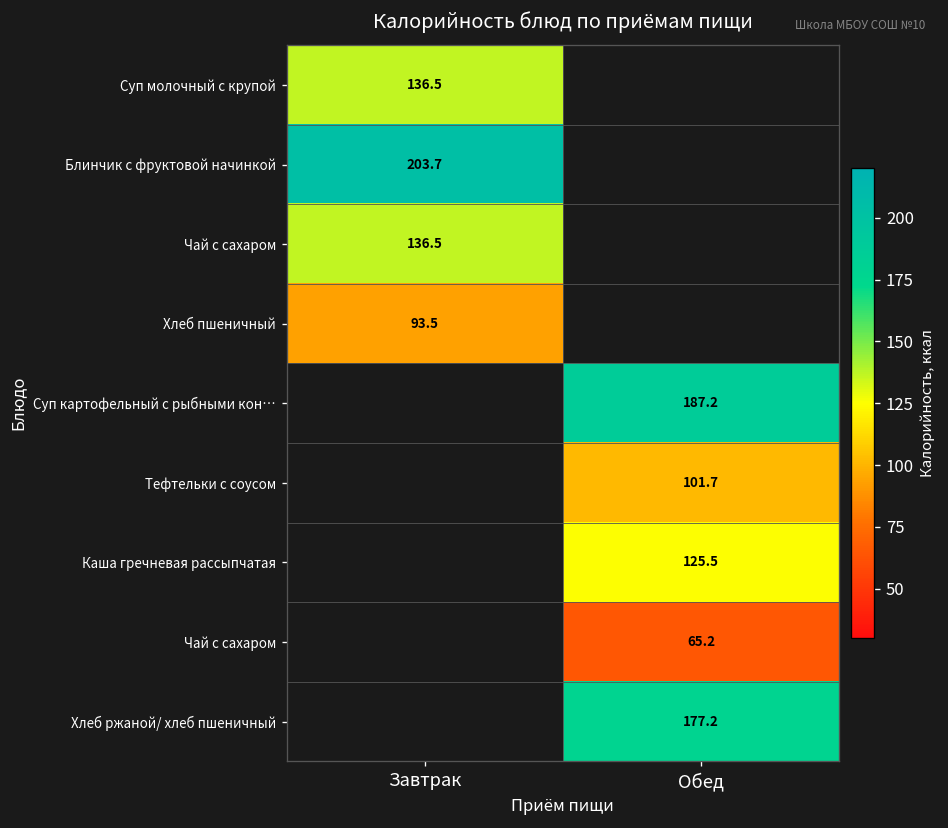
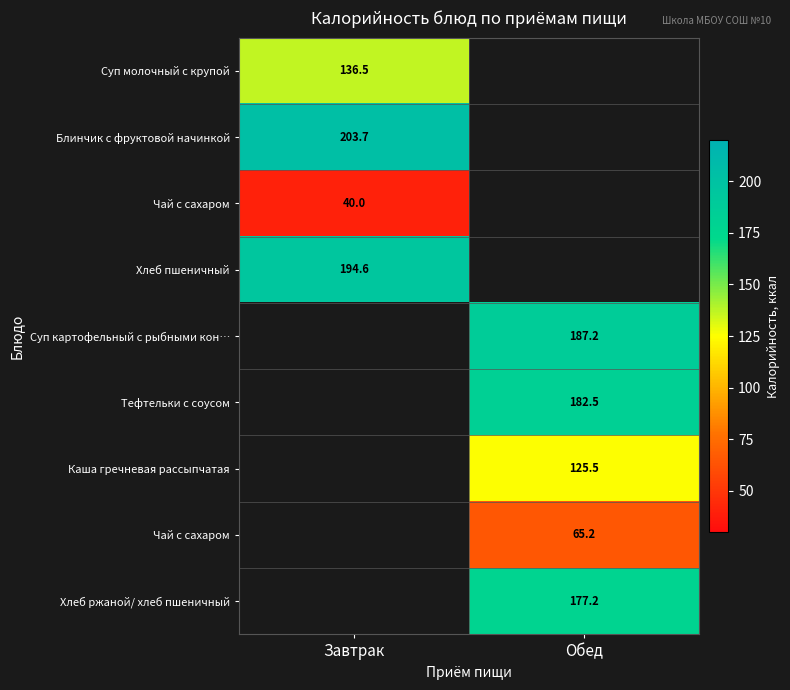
  {
    "Суп молочный с крупой": {
      "Завтрак": 136.5
    },
    "Блинчик с фруктовой начинкой": {
      "Завтрак": 203.7
    },
    "Чай с сахаром": {
-     "Завтрак": 136.5,
+     "Завтрак": 40.0,
      "Обед": 65.2
    },
    "Хлеб пшеничный": {
-     "Завтрак": 93.5
+     "Завтрак": 194.6
    },
    "Суп картофельный с рыбными кон…": {
      "Обед": 187.2
    },
    "Тефтельки с соусом": {
-     "Обед": 101.7
+     "Обед": 182.5
    },
    "Каша гречневая рассыпчатая": {
      "Обед": 125.5
    },
    "Хлеб ржаной/ хлеб пшеничный": {
      "Обед": 177.2
    }
  }
